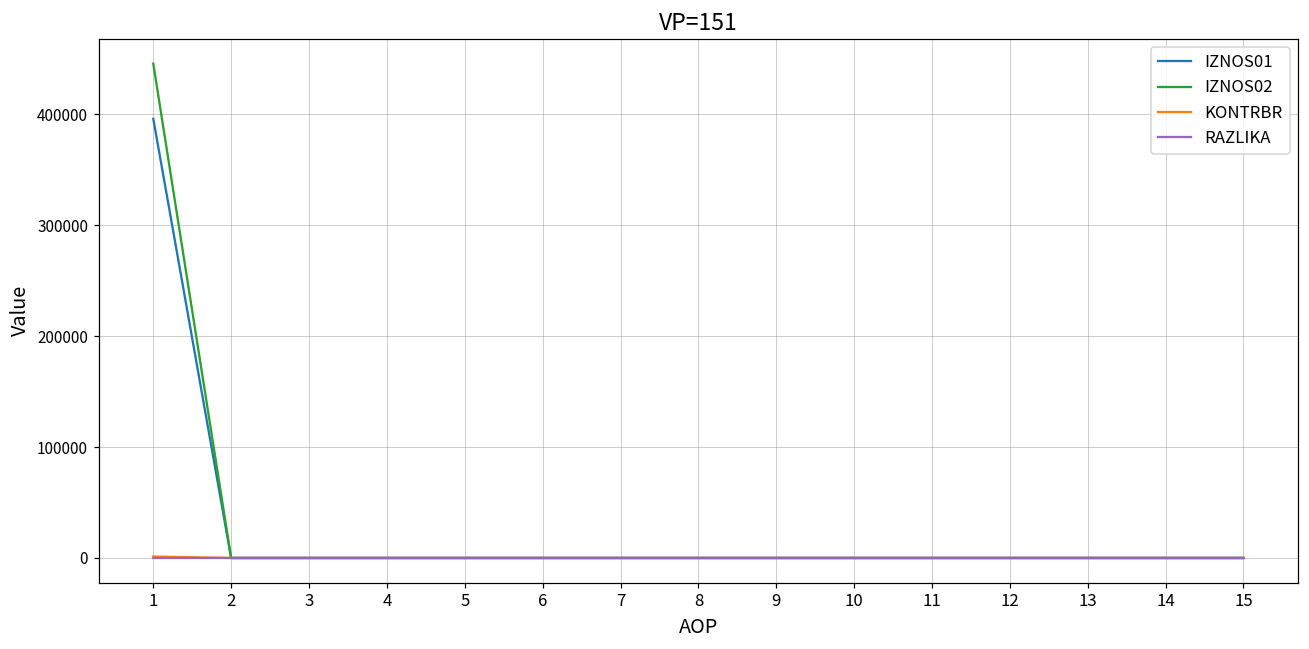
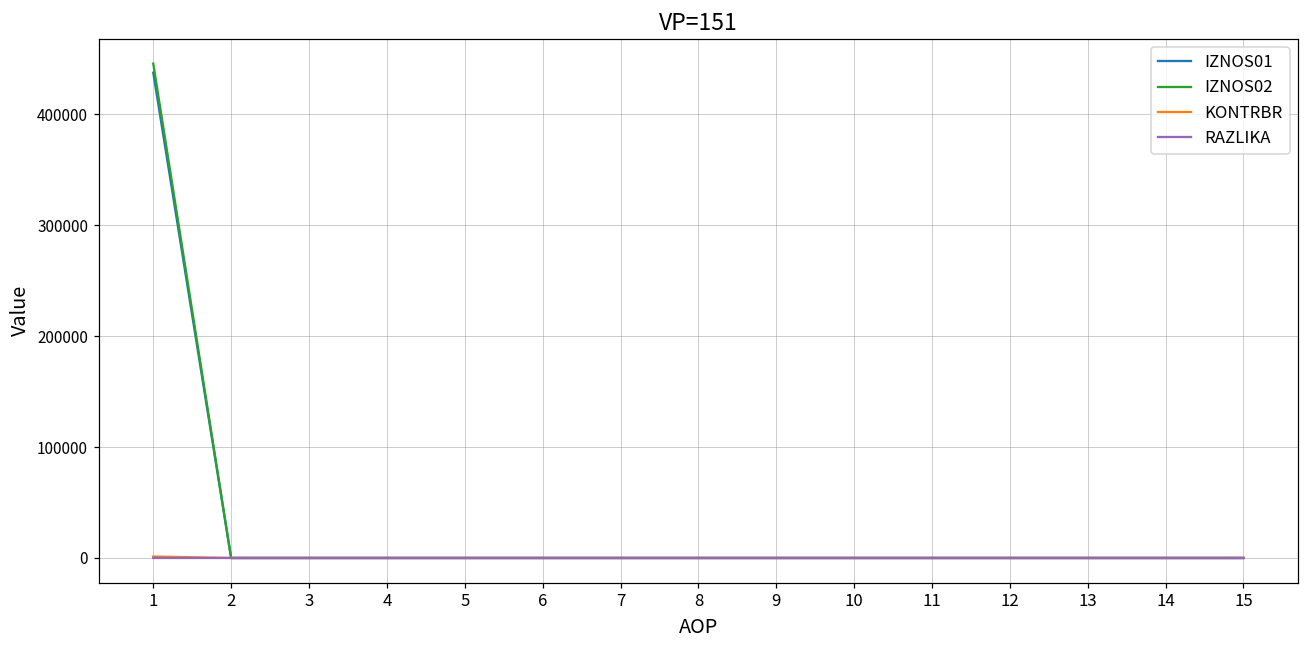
  {
    "IZNOS01": {
-     "1": 396000
+     "1": 438000
    },
    "IZNOS02": {
      "1": 446000
    }
  }
